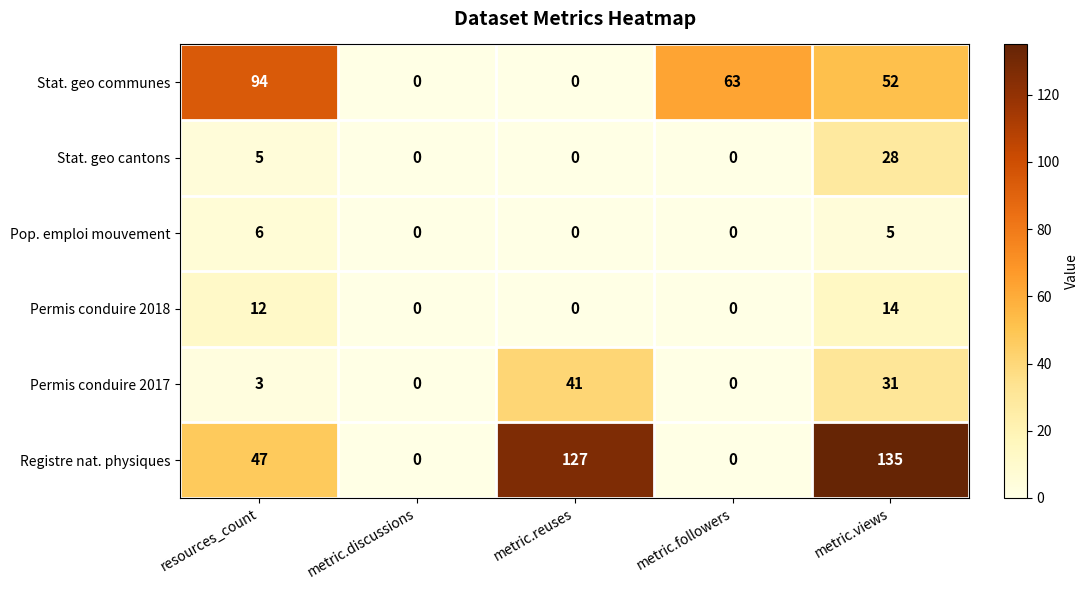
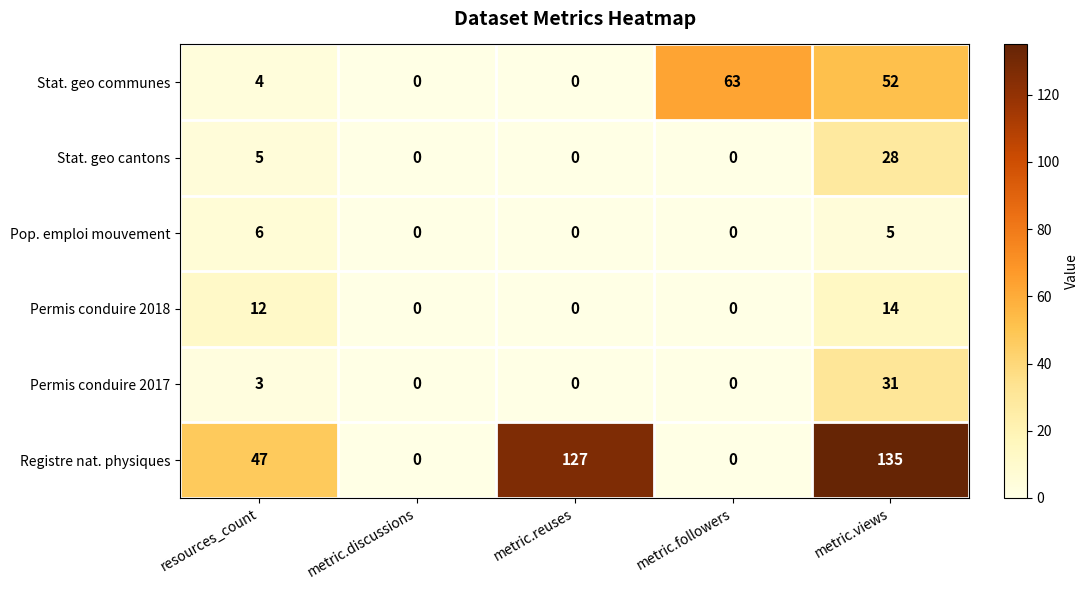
  {
    "Stat. geo communes": {
-     "resources_count": 94,
+     "resources_count": 4,
      "metric.discussions": 0,
      "metric.reuses": 0,
      "metric.followers": 63,
      "metric.views": 52
    },
    "Stat. geo cantons": {
      "resources_count": 5,
      "metric.discussions": 0,
      "metric.reuses": 0,
      "metric.followers": 0,
      "metric.views": 28
    },
    "Pop. emploi mouvement": {
      "resources_count": 6,
      "metric.discussions": 0,
      "metric.reuses": 0,
      "metric.followers": 0,
      "metric.views": 5
    },
    "Permis conduire 2018": {
      "resources_count": 12,
      "metric.discussions": 0,
      "metric.reuses": 0,
      "metric.followers": 0,
      "metric.views": 14
    },
    "Permis conduire 2017": {
      "resources_count": 3,
      "metric.discussions": 0,
-     "metric.reuses": 41,
+     "metric.reuses": 0,
      "metric.followers": 0,
      "metric.views": 31
    },
    "Registre nat. physiques": {
      "resources_count": 47,
      "metric.discussions": 0,
      "metric.reuses": 127,
      "metric.followers": 0,
      "metric.views": 135
    }
  }
